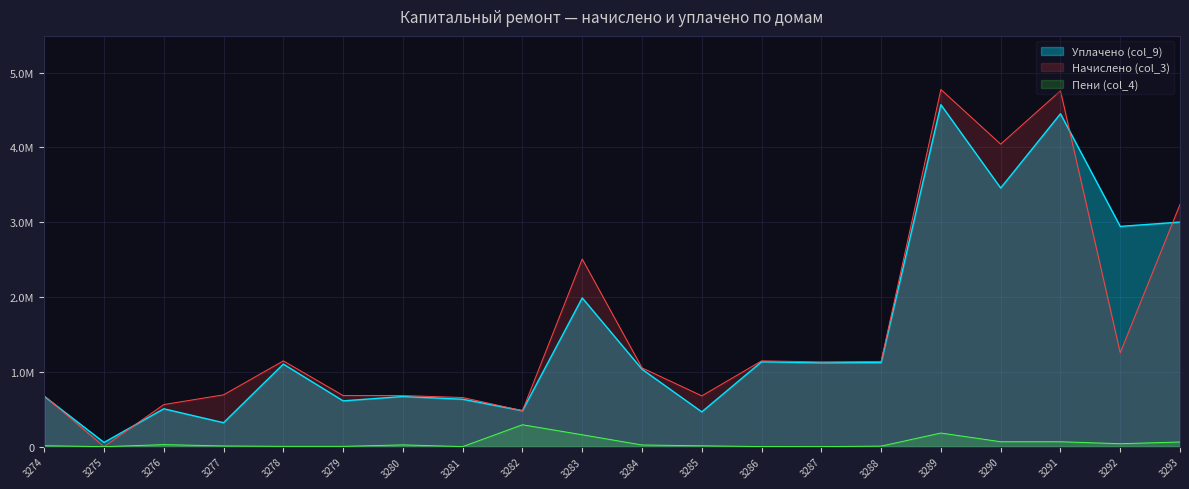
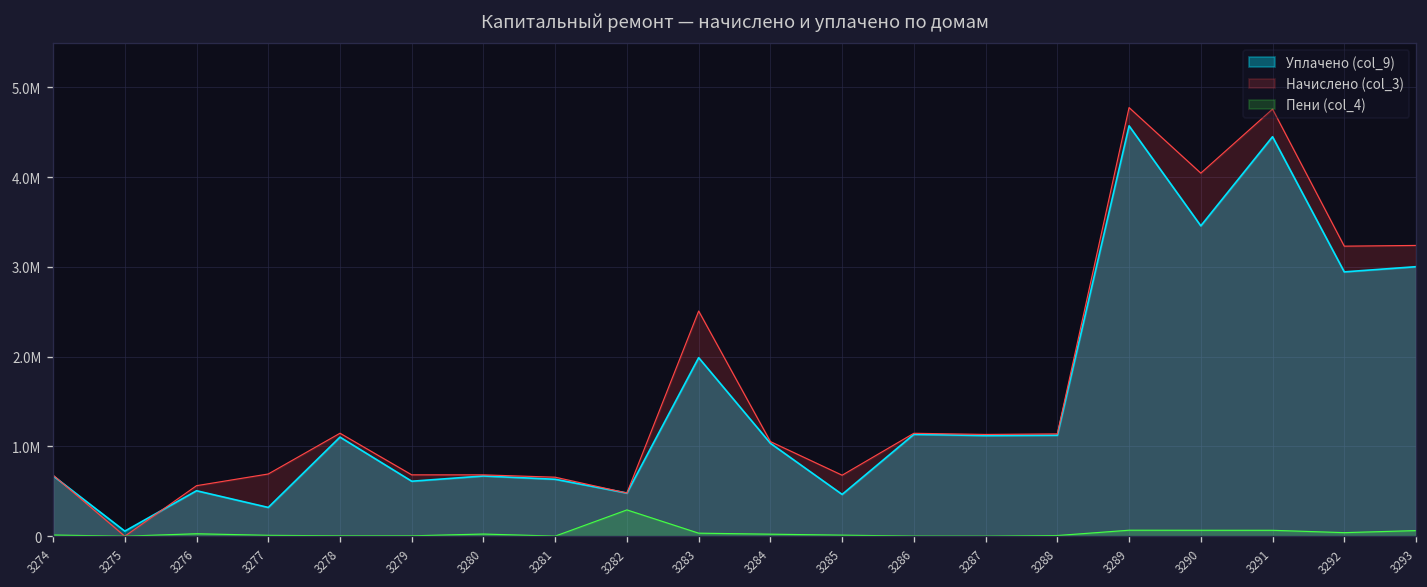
  {
    "Уплачено (col_9)": {
      "3275": 100000,
      "3276": 500000,
      "3277": 300000,
      "3278": 1100000,
      "3279": 600000,
      "3283": 2000000,
      "3285": 500000,
      "3289": 4600000,
      "3290": 3500000,
      "3291": 4400000,
      "3292": 2900000,
      "3293": 3000000
    },
    "Начислено (col_3)": {
      "3276": 600000,
      "3277": 700000,
      "3278": 1100000,
      "3279": 700000,
      "3283": 2500000,
      "3285": 700000,
      "3289": 4800000,
      "3290": 4000000,
-     "3292": 1300000,
+     "3292": 3200000,
      "3293": 3200000
    },
    "Пени (col_4)": {
      "3274": 0,
      "3276": 0,
      "3277": 0,
      "3278": 0,
      "3279": 0,
      "3280": 0,
      "3281": 0,
      "3282": 300000,
-     "3283": 200000,
+     "3283": 0,
      "3284": 0,
      "3285": 0,
      "3286": 0,
      "3287": 0,
      "3288": 0,
-     "3289": 200000,
+     "3289": 100000,
      "3290": 100000,
      "3291": 100000,
      "3292": 0,
      "3293": 100000
    }
  }
